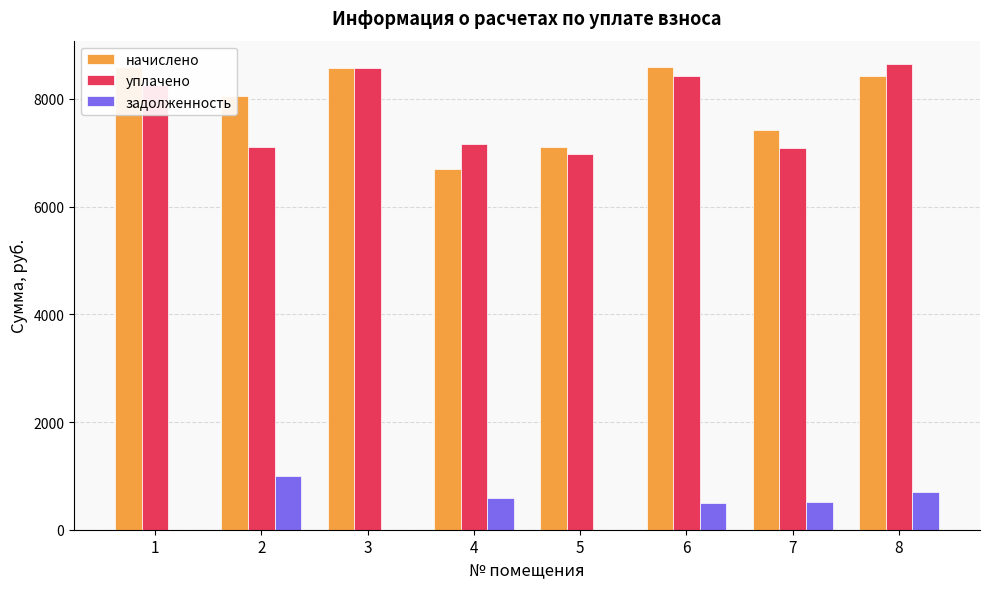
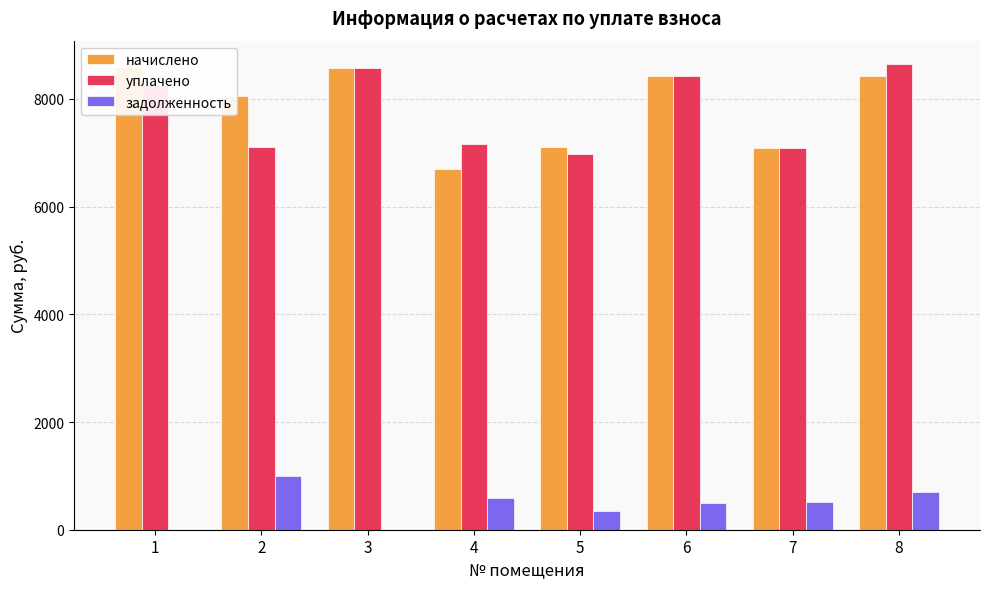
  {
    "начислено": {
      "3": 8600,
      "4": 6700,
      "5": 7100,
-     "6": 8600,
-     "7": 7400,
+     "6": 8400,
+     "7": 7100,
      "8": 8400
    },
    "уплачено": {
      "2": 7100,
      "3": 8600,
      "4": 7200,
      "5": 7000,
      "6": 8400,
      "7": 7100,
      "8": 8600
    },
    "задолженность": {
      "1": 0,
      "2": 1000,
      "3": 0,
      "4": 600,
-     "5": 0,
+     "5": 300,
      "6": 500,
      "7": 500,
      "8": 700
    }
  }
